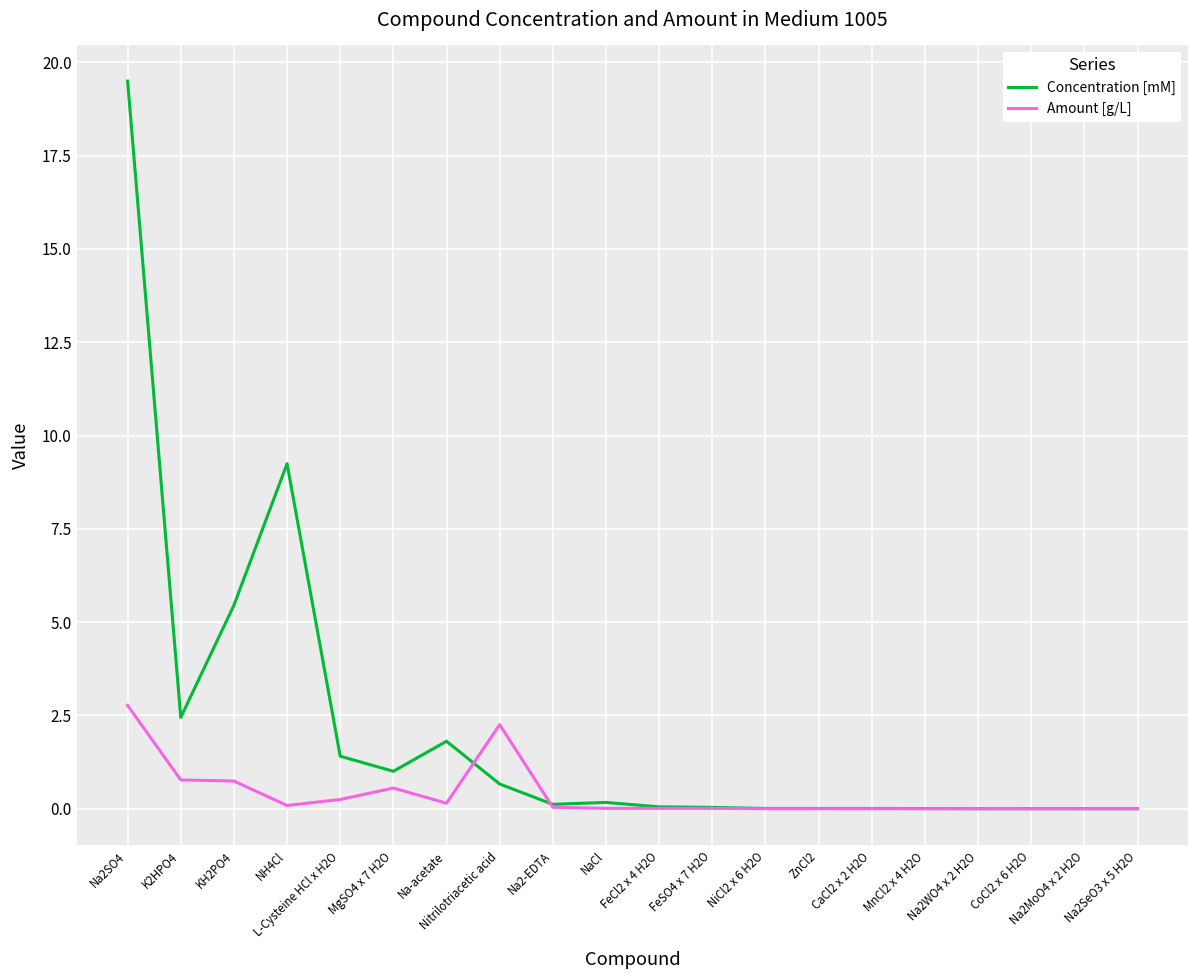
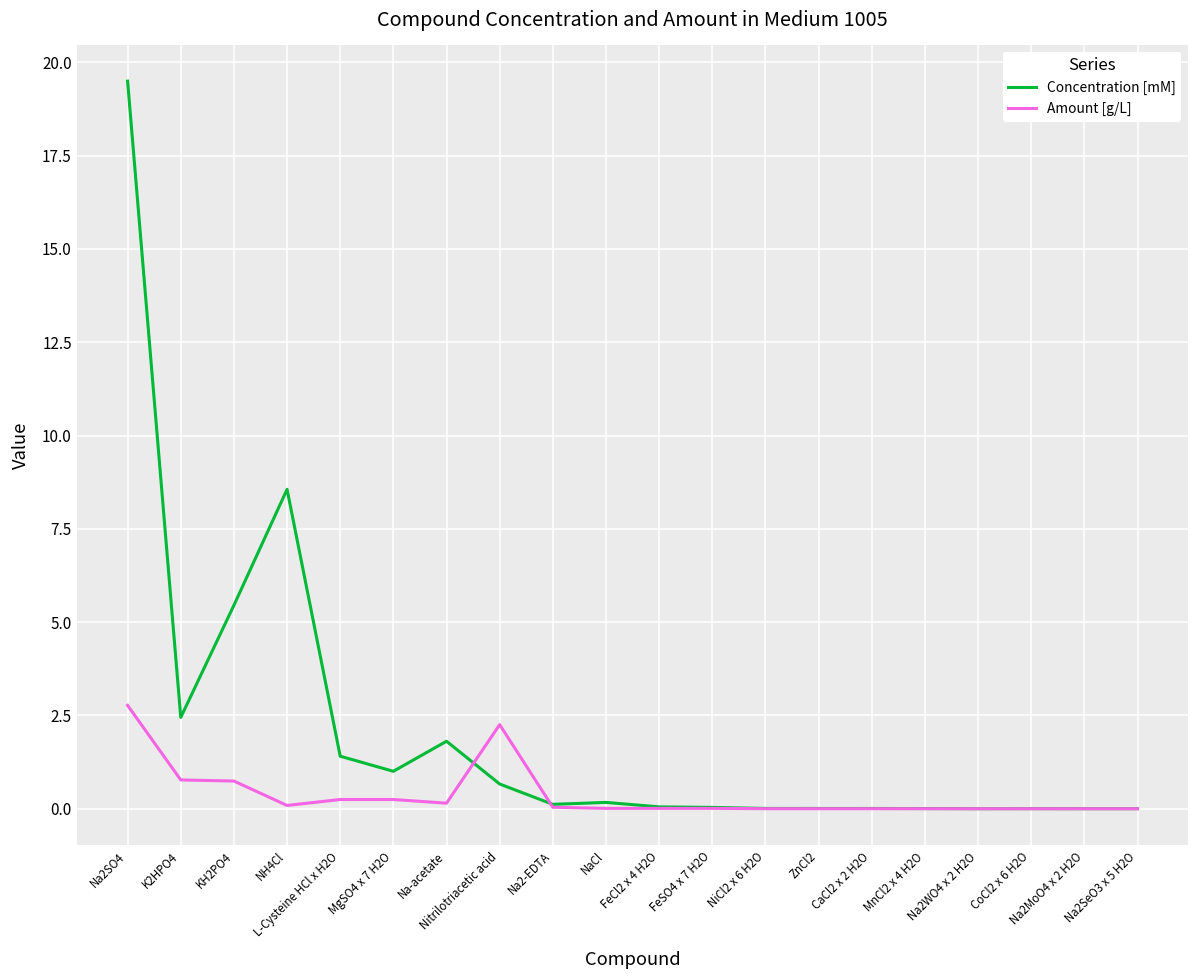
  {
    "Concentration [mM]": {
      "Na2SO4": 19.5,
      "K2HPO4": 2.4,
      "KH2PO4": 5.5,
-     "NH4Cl": 9.2,
+     "NH4Cl": 8.6,
      "L-Cysteine HCl x H2O": 1.4,
      "MgSO4 x 7 H2O": 1.0,
      "Na-acetate": 1.8,
      "Nitrilotriacetic acid": 0.7,
      "Na2-EDTA": 0.1,
      "NaCl": 0.2
    },
    "Amount [g/L]": {
      "Na2SO4": 2.8,
      "K2HPO4": 0.8,
      "KH2PO4": 0.7,
      "NH4Cl": 0.1,
      "L-Cysteine HCl x H2O": 0.2,
-     "MgSO4 x 7 H2O": 0.6,
+     "MgSO4 x 7 H2O": 0.2,
      "Na-acetate": 0.1,
      "Nitrilotriacetic acid": 2.3,
      "Na2-EDTA": 0.0,
      "NaCl": 0.0
    }
  }
